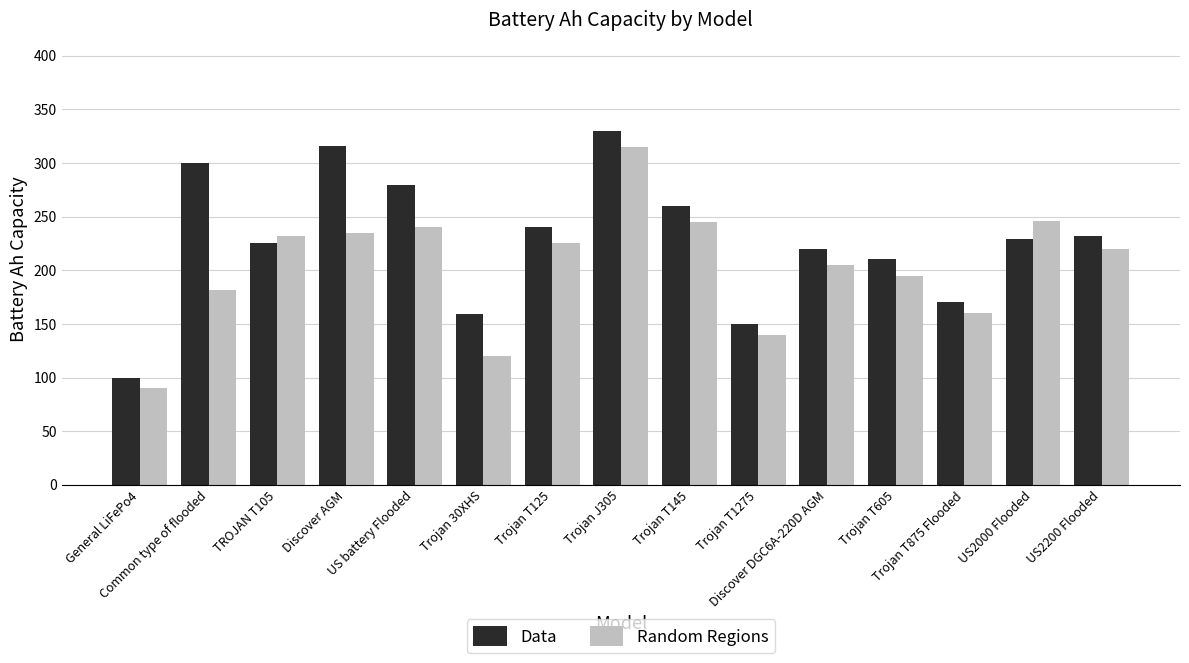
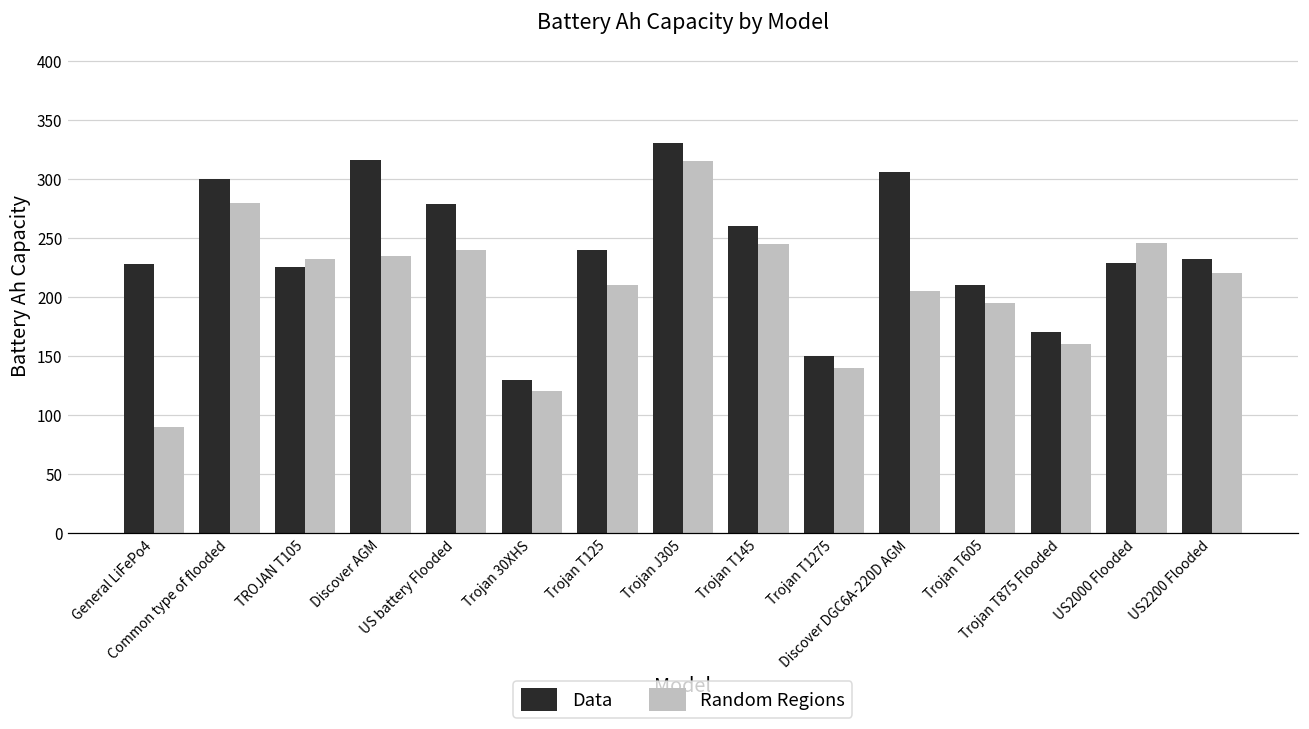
  {
    "Data": {
-     "General LiFePo4": 100,
+     "General LiFePo4": 228,
      "Common type of flooded": 300,
      "TROJAN T105": 225,
      "Discover AGM": 316,
      "US battery Flooded": 279,
-     "Trojan 30XHS": 159,
+     "Trojan 30XHS": 130,
      "Trojan T125": 240,
      "Trojan J305": 330,
      "Trojan T145": 260,
      "Trojan T1275": 150,
-     "Discover DGC6A-220D AGM": 220,
+     "Discover DGC6A-220D AGM": 306,
      "Trojan T605": 210,
      "Trojan T875 Flooded": 170,
      "US2000 Flooded": 229,
      "US2200 Flooded": 232
    },
    "Random Regions": {
      "General LiFePo4": 90,
-     "Common type of flooded": 182,
+     "Common type of flooded": 280,
      "TROJAN T105": 232,
      "Discover AGM": 235,
      "US battery Flooded": 240,
      "Trojan 30XHS": 120,
-     "Trojan T125": 225,
+     "Trojan T125": 210,
      "Trojan J305": 315,
      "Trojan T145": 245,
      "Trojan T1275": 140,
      "Discover DGC6A-220D AGM": 205,
      "Trojan T605": 195,
      "Trojan T875 Flooded": 160,
      "US2000 Flooded": 246,
      "US2200 Flooded": 220
    }
  }
